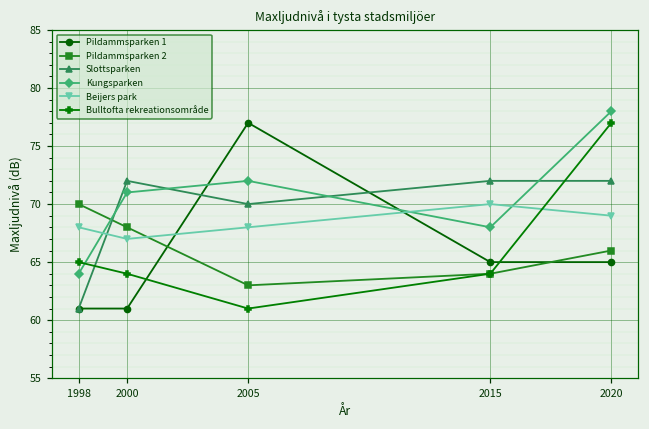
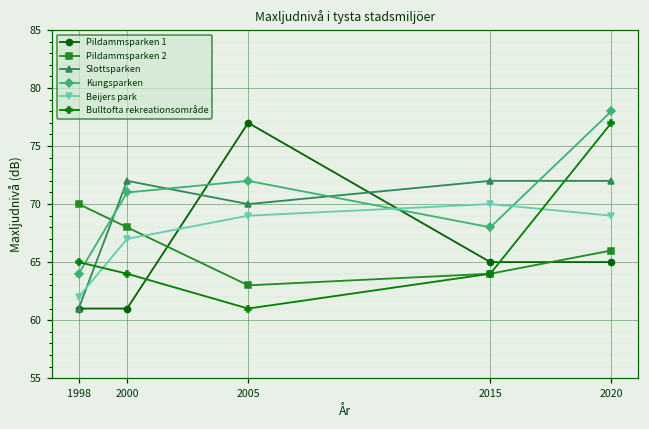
  {
    "Beijers park": {
-     "1998": 68,
+     "1998": 62,
      "2000": 67,
-     "2005": 68,
+     "2005": 69,
      "2015": 70,
      "2020": 69
    }
  }
